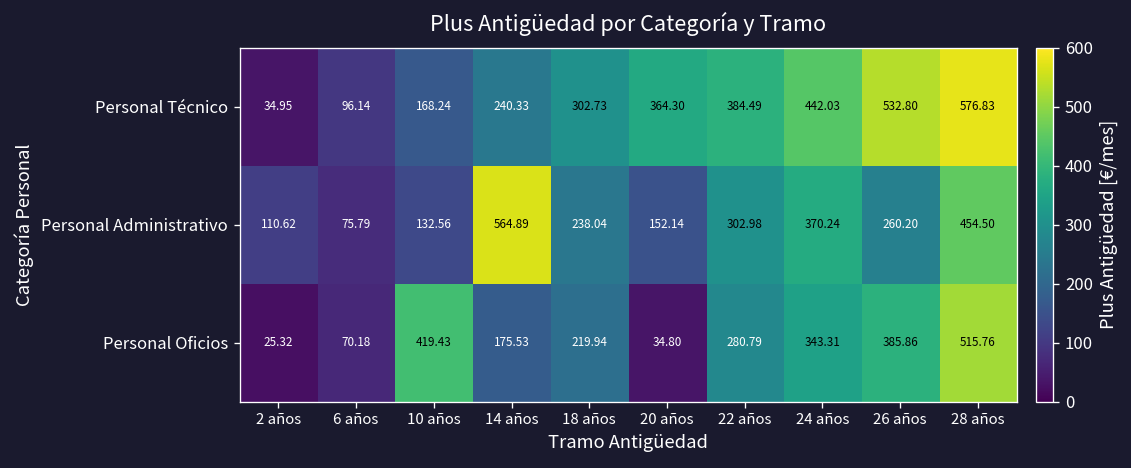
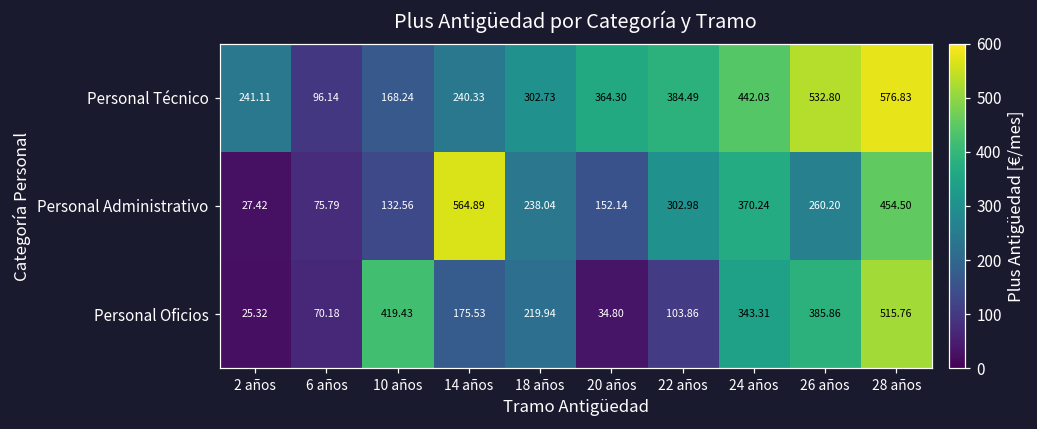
  {
    "Personal Técnico": {
-     "2 años": 34.95,
+     "2 años": 241.11,
      "6 años": 96.14,
      "10 años": 168.24,
      "14 años": 240.33,
      "18 años": 302.73,
      "20 años": 364.30,
      "22 años": 384.49,
      "24 años": 442.03,
      "26 años": 532.80,
      "28 años": 576.83
    },
    "Personal Administrativo": {
-     "2 años": 110.62,
+     "2 años": 27.42,
      "6 años": 75.79,
      "10 años": 132.56,
      "14 años": 564.89,
      "18 años": 238.04,
      "20 años": 152.14,
      "22 años": 302.98,
      "24 años": 370.24,
      "26 años": 260.20,
      "28 años": 454.50
    },
    "Personal Oficios": {
      "2 años": 25.32,
      "6 años": 70.18,
      "10 años": 419.43,
      "14 años": 175.53,
      "18 años": 219.94,
      "20 años": 34.80,
-     "22 años": 280.79,
+     "22 años": 103.86,
      "24 años": 343.31,
      "26 años": 385.86,
      "28 años": 515.76
    }
  }
